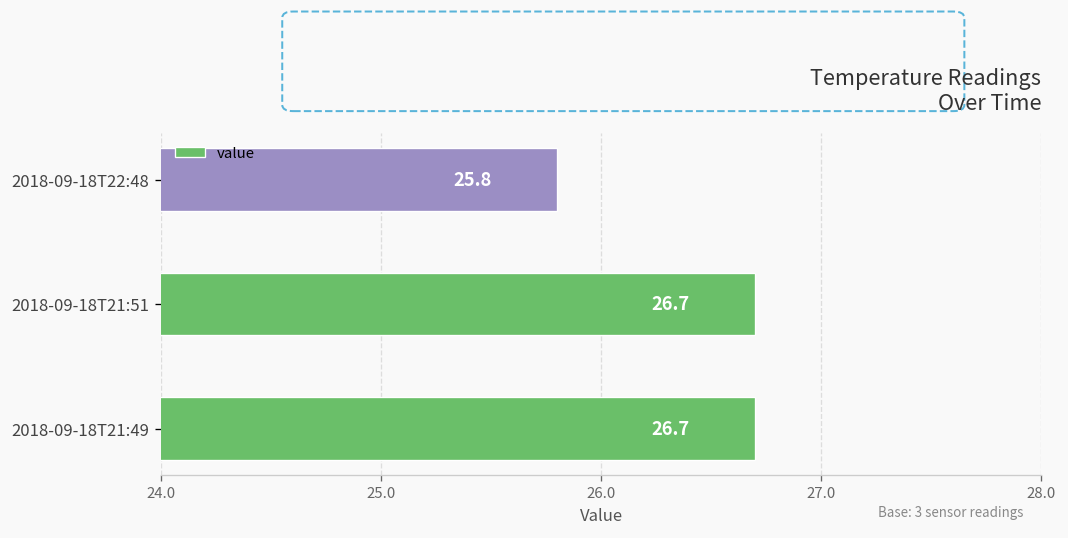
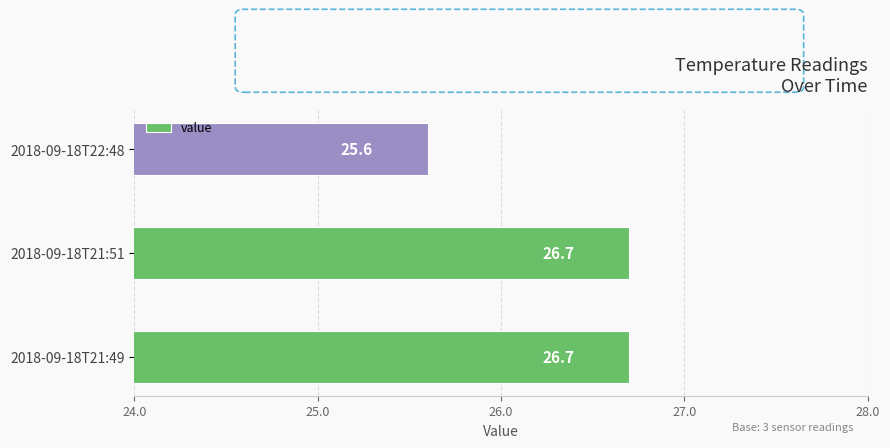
  {
-   "2018-09-18T22:48": 25.8,
+   "2018-09-18T22:48": 25.6,
    "2018-09-18T21:51": 26.7,
    "2018-09-18T21:49": 26.7
  }
